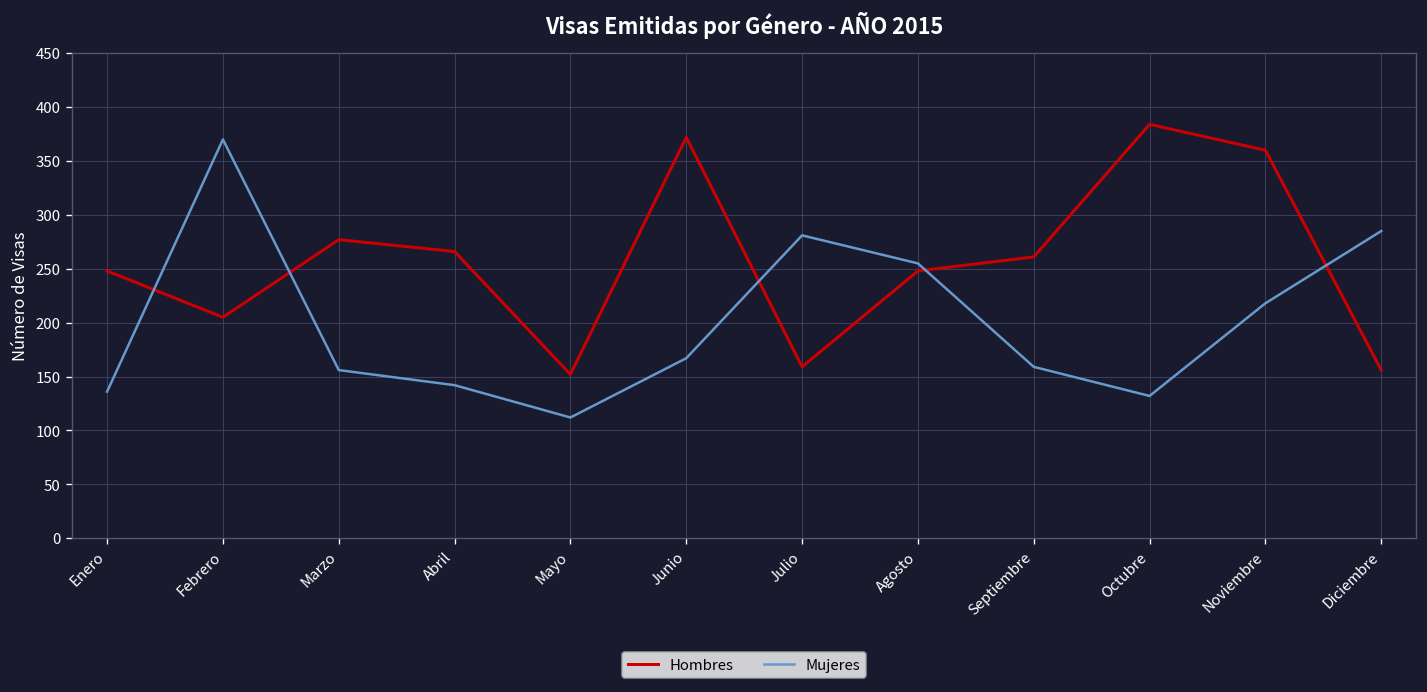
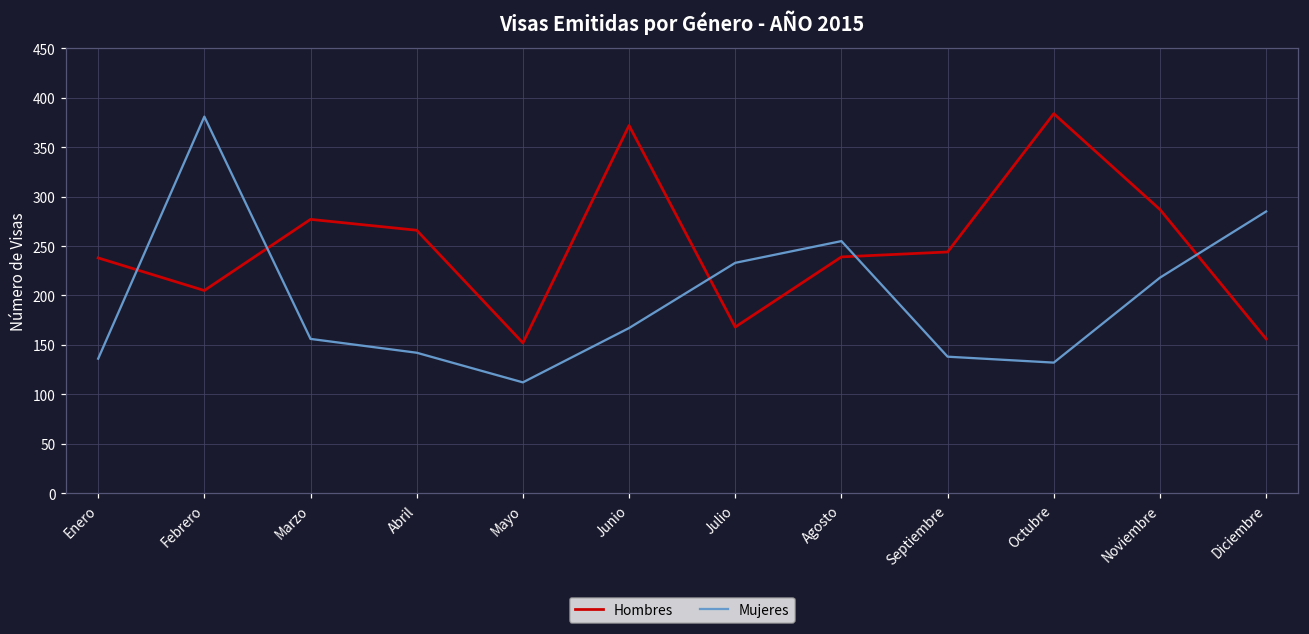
  {
    "Hombres": {
-     "Enero": 250,
+     "Enero": 240,
      "Febrero": 210,
      "Marzo": 280,
      "Abril": 270,
      "Mayo": 150,
      "Junio": 370,
-     "Julio": 160,
-     "Agosto": 250,
-     "Septiembre": 260,
+     "Julio": 170,
+     "Agosto": 240,
+     "Septiembre": 240,
      "Octubre": 380,
-     "Noviembre": 360,
+     "Noviembre": 290,
      "Diciembre": 160
    },
    "Mujeres": {
      "Enero": 140,
-     "Febrero": 370,
+     "Febrero": 380,
      "Marzo": 160,
      "Abril": 140,
      "Mayo": 110,
      "Junio": 170,
-     "Julio": 280,
+     "Julio": 230,
      "Agosto": 260,
-     "Septiembre": 160,
+     "Septiembre": 140,
      "Octubre": 130,
      "Noviembre": 220,
      "Diciembre": 290
    }
  }
